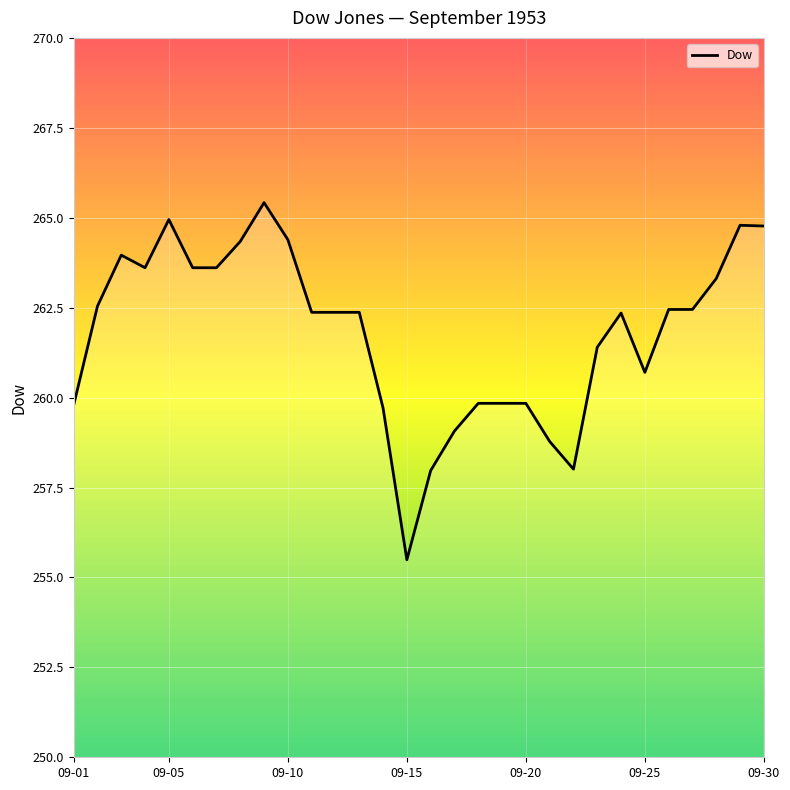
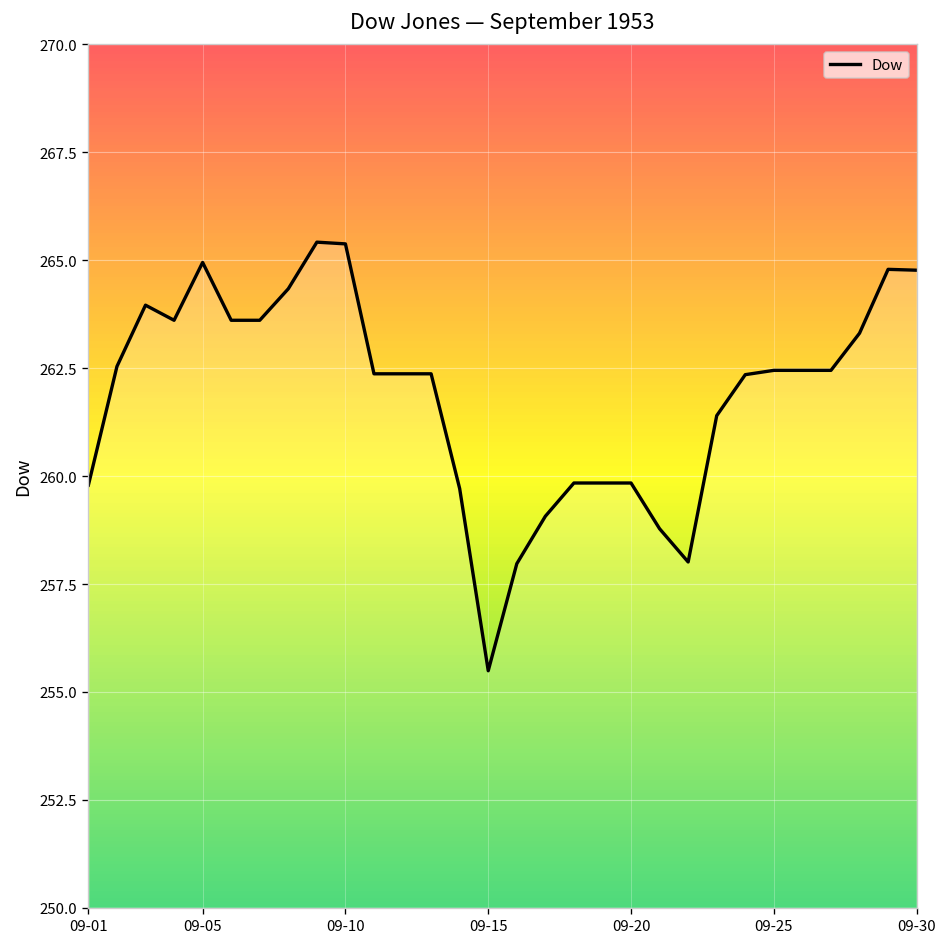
  {
    "09-01": 259.8,
    "09-05": 265.0,
-   "09-10": 264.4,
+   "09-10": 265.4,
    "09-15": 255.5,
    "09-20": 259.8,
-   "09-25": 260.7,
+   "09-25": 262.5,
    "09-30": 264.8
  }
